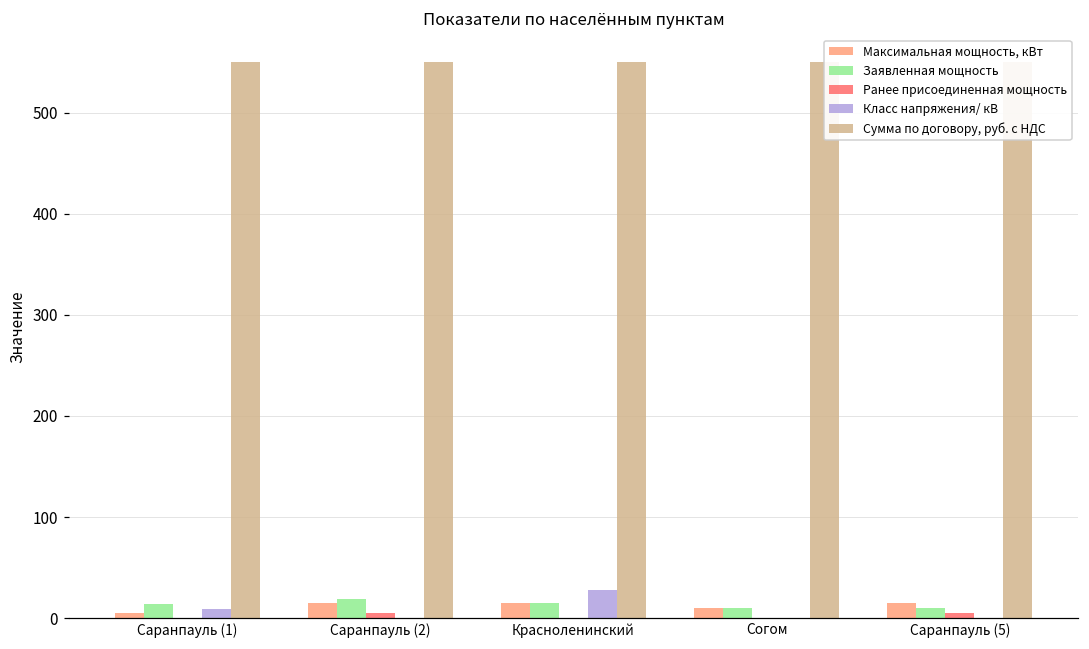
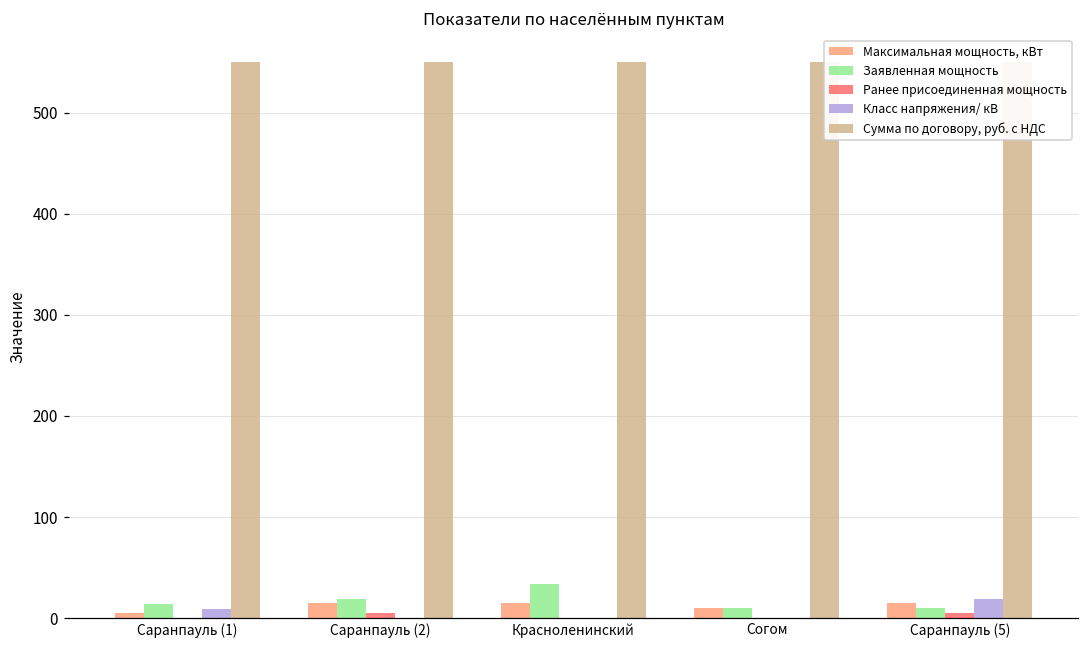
  {
    "Заявленная мощность": {
      "Саранпауль (1)": 10,
      "Саранпауль (2)": 20,
-     "Красноленинский": 20,
+     "Красноленинский": 30,
      "Согом": 10,
      "Саранпауль (5)": 10
    },
    "Класс напряжения/ кВ": {
      "Саранпауль (1)": 10,
-     "Красноленинский": 30,
-     "Саранпауль (5)": 0
+     "Красноленинский": 0,
+     "Саранпауль (5)": 20
    }
  }
